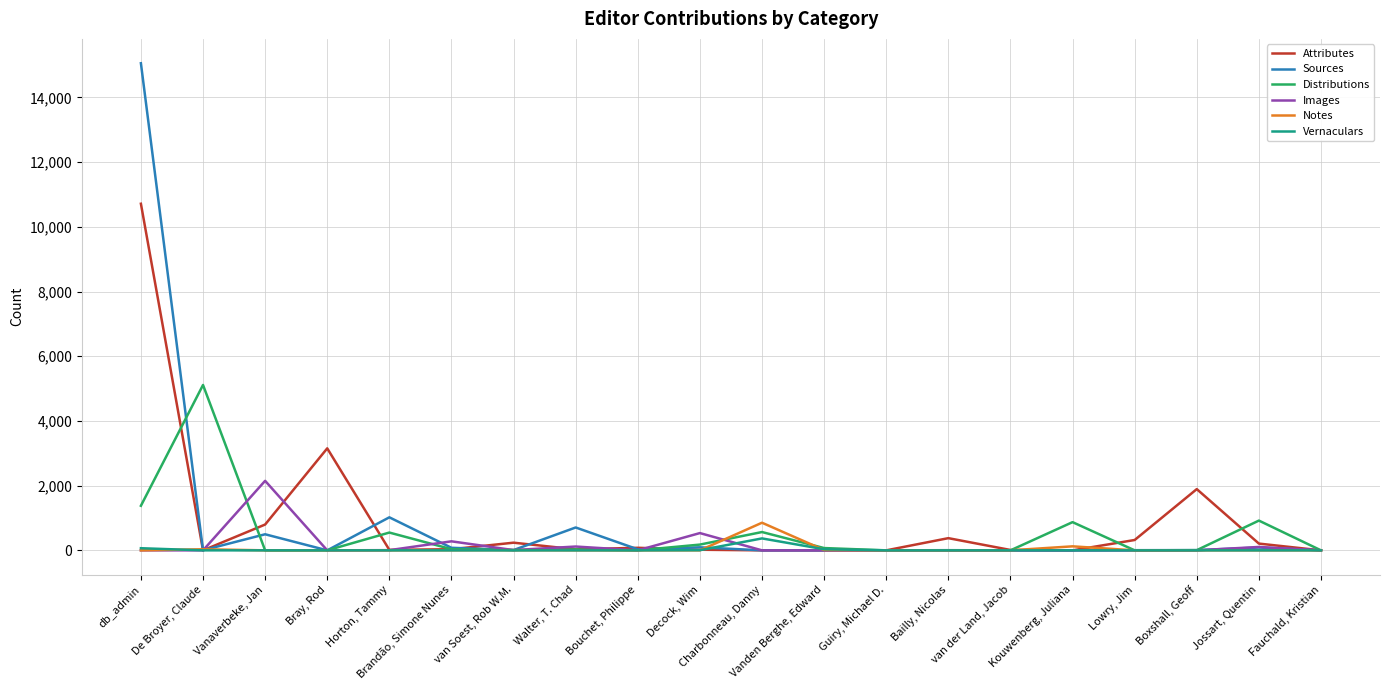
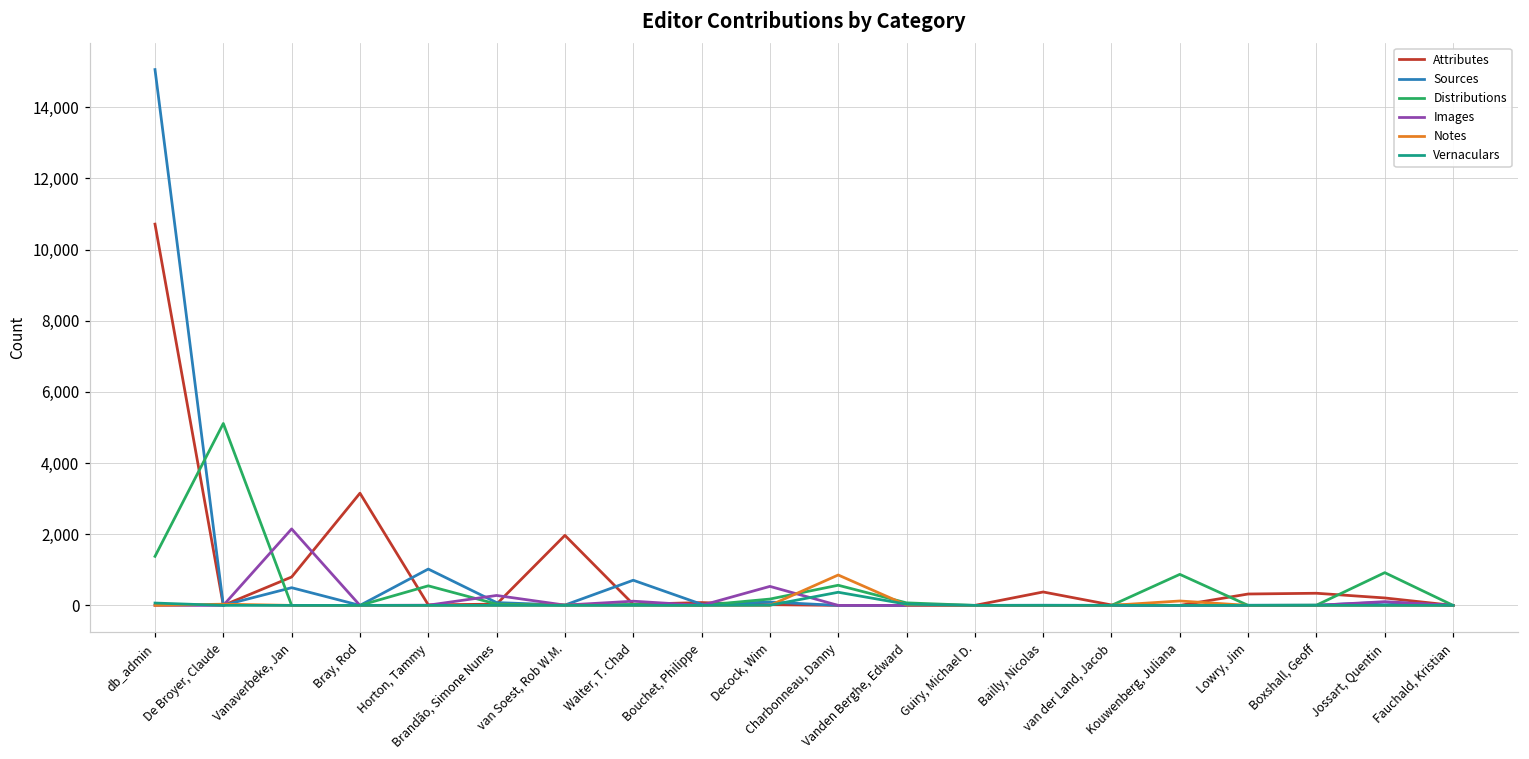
  {
    "Attributes": {
      "db_admin": "10,700",
      "Vanaverbeke, Jan": "800",
      "Bray, Rod": "3,200",
-     "van Soest, Rob W.M.": "200",
+     "van Soest, Rob W.M.": "2,000",
      "Bailly, Nicolas": "400",
      "Lowry, Jim": "300",
-     "Boxshall, Geoff": "1,900",
+     "Boxshall, Geoff": "300",
      "Jossart, Quentin": "200"
    },
    "Sources": {
      "db_admin": "15,100",
      "Vanaverbeke, Jan": "500",
      "Horton, Tammy": "1,000",
      "Walter, T. Chad": "700"
    },
    "Images": {
      "Vanaverbeke, Jan": "2,100",
      "Brandão, Simone Nunes": "300",
      "Walter, T. Chad": "100",
      "Decock, Wim": "500"
    },
    "Notes": {
      "Charbonneau, Danny": "900",
      "Kouwenberg, Juliana": "100"
    }
  }
